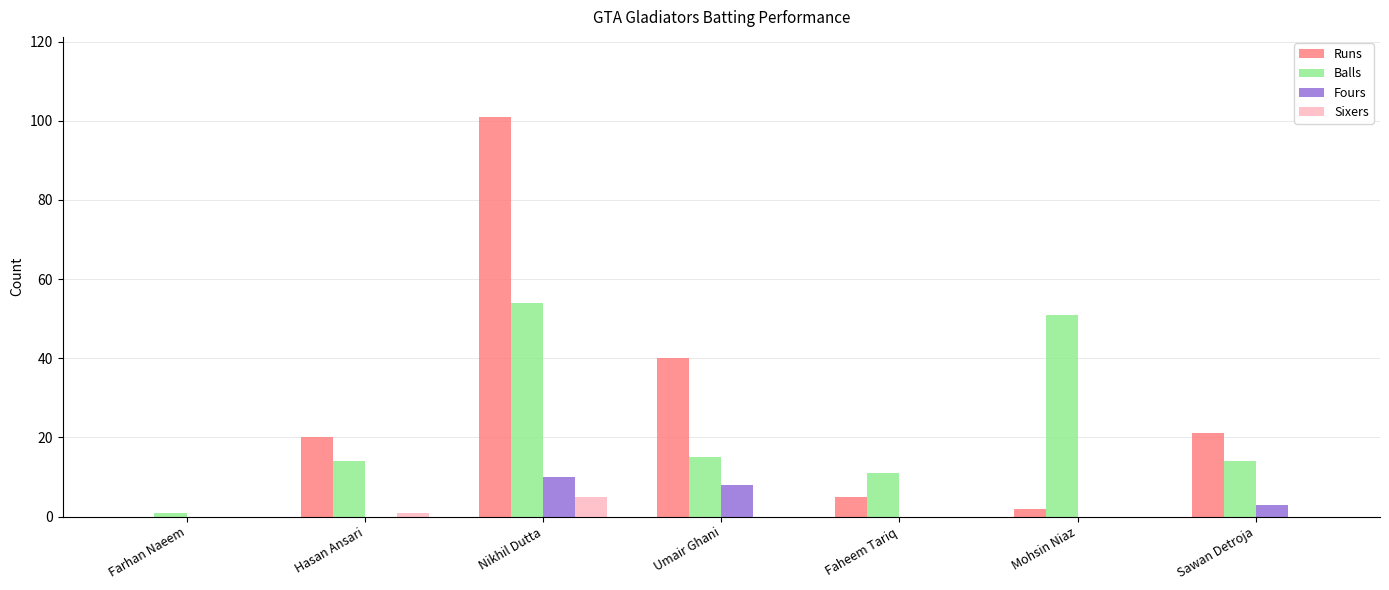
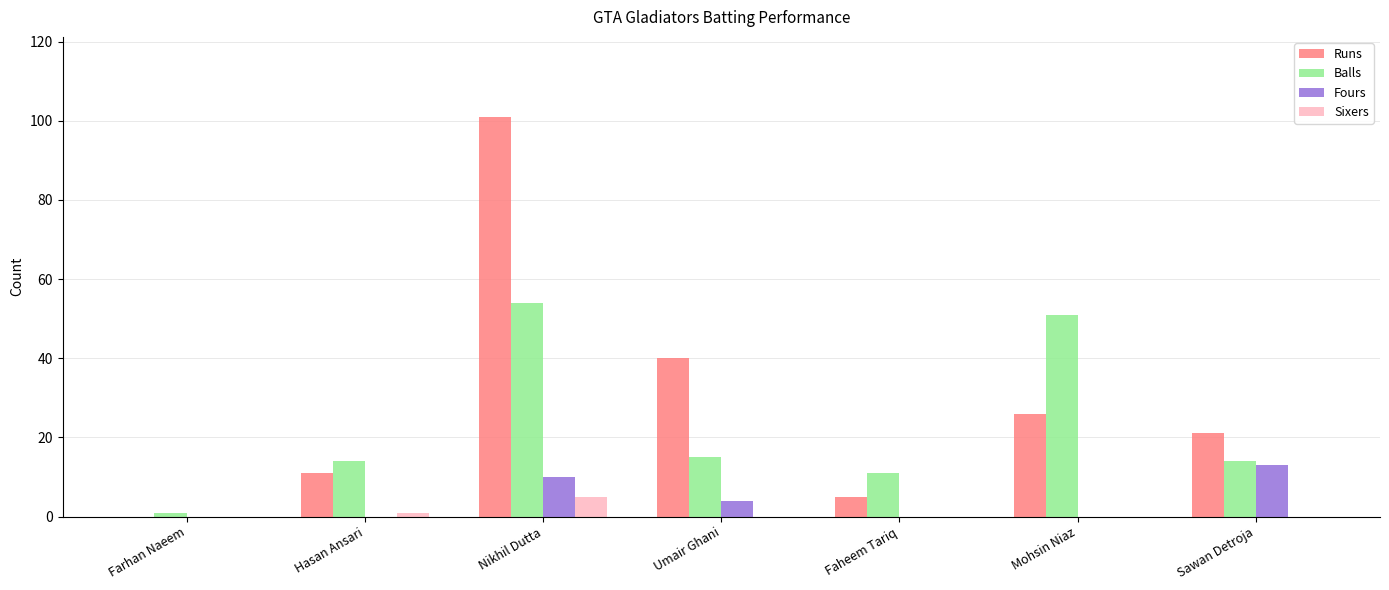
  {
    "Runs": {
      "Farhan Naeem": 0,
-     "Hasan Ansari": 20,
+     "Hasan Ansari": 11,
      "Nikhil Dutta": 101,
      "Umair Ghani": 40,
      "Faheem Tariq": 5,
-     "Mohsin Niaz": 2,
+     "Mohsin Niaz": 26,
      "Sawan Detroja": 21
    },
    "Balls": {
      "Farhan Naeem": 1,
      "Hasan Ansari": 14,
      "Nikhil Dutta": 54,
      "Umair Ghani": 15,
      "Faheem Tariq": 11,
      "Mohsin Niaz": 51,
      "Sawan Detroja": 14
    },
    "Fours": {
      "Farhan Naeem": 0,
      "Hasan Ansari": 0,
      "Nikhil Dutta": 10,
-     "Umair Ghani": 8,
+     "Umair Ghani": 4,
      "Faheem Tariq": 0,
      "Mohsin Niaz": 0,
-     "Sawan Detroja": 3
+     "Sawan Detroja": 13
    },
    "Sixers": {
      "Farhan Naeem": 0,
      "Hasan Ansari": 1,
      "Nikhil Dutta": 5,
      "Umair Ghani": 0,
      "Faheem Tariq": 0,
      "Mohsin Niaz": 0,
      "Sawan Detroja": 0
    }
  }
